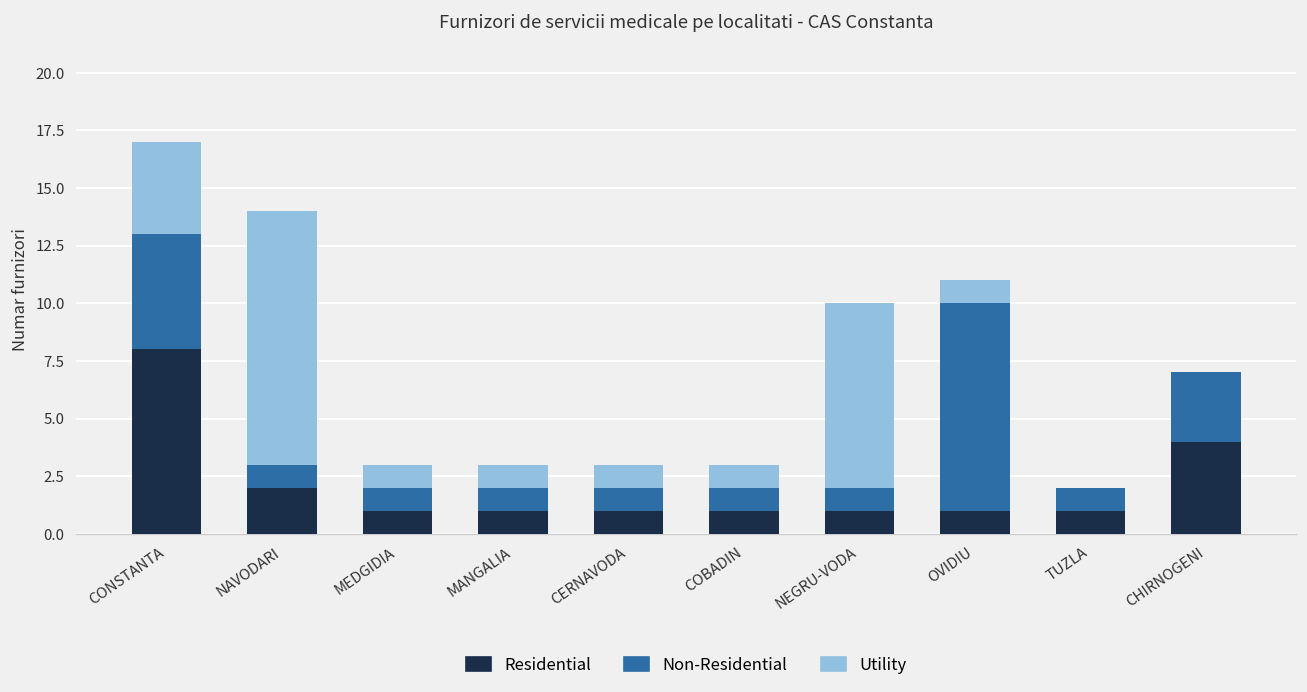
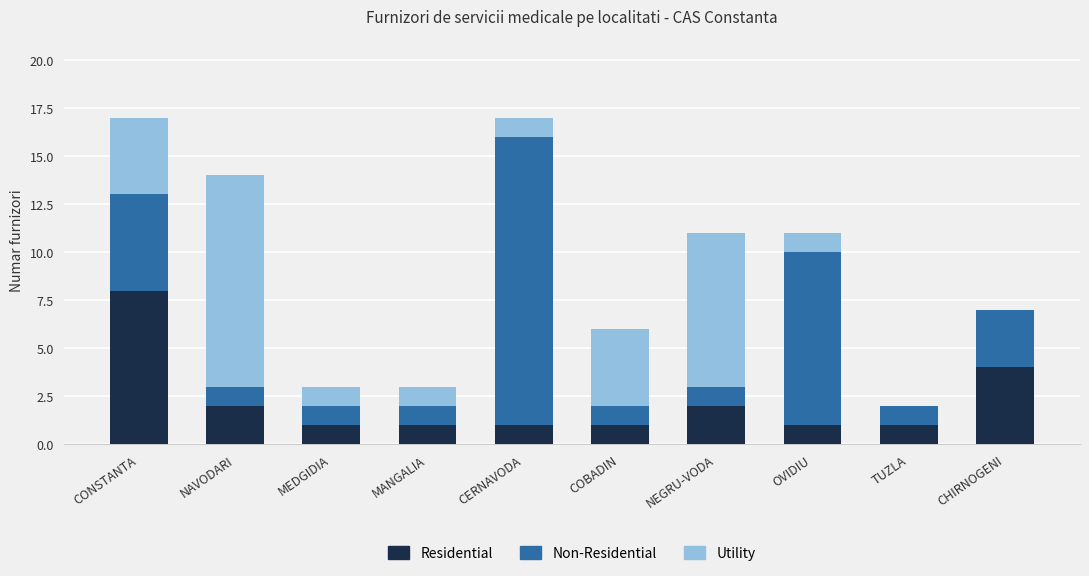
  {
    "Residential": {
      "CONSTANTA": 8,
      "NAVODARI": 2,
      "MEDGIDIA": 1,
      "MANGALIA": 1,
      "CERNAVODA": 1,
      "COBADIN": 1,
-     "NEGRU-VODA": 1,
+     "NEGRU-VODA": 2,
      "OVIDIU": 1,
      "TUZLA": 1,
      "CHIRNOGENI": 4
    },
    "Non-Residential": {
      "CONSTANTA": 5,
      "NAVODARI": 1,
      "MEDGIDIA": 1,
      "MANGALIA": 1,
-     "CERNAVODA": 1,
+     "CERNAVODA": 15,
      "COBADIN": 1,
      "NEGRU-VODA": 1,
      "OVIDIU": 9,
      "TUZLA": 1,
      "CHIRNOGENI": 3
    },
    "Utility": {
      "CONSTANTA": 4,
      "NAVODARI": 11,
      "MEDGIDIA": 1,
      "MANGALIA": 1,
      "CERNAVODA": 1,
-     "COBADIN": 1,
+     "COBADIN": 4,
      "NEGRU-VODA": 8,
      "OVIDIU": 1,
      "TUZLA": 0,
      "CHIRNOGENI": 0
    }
  }
